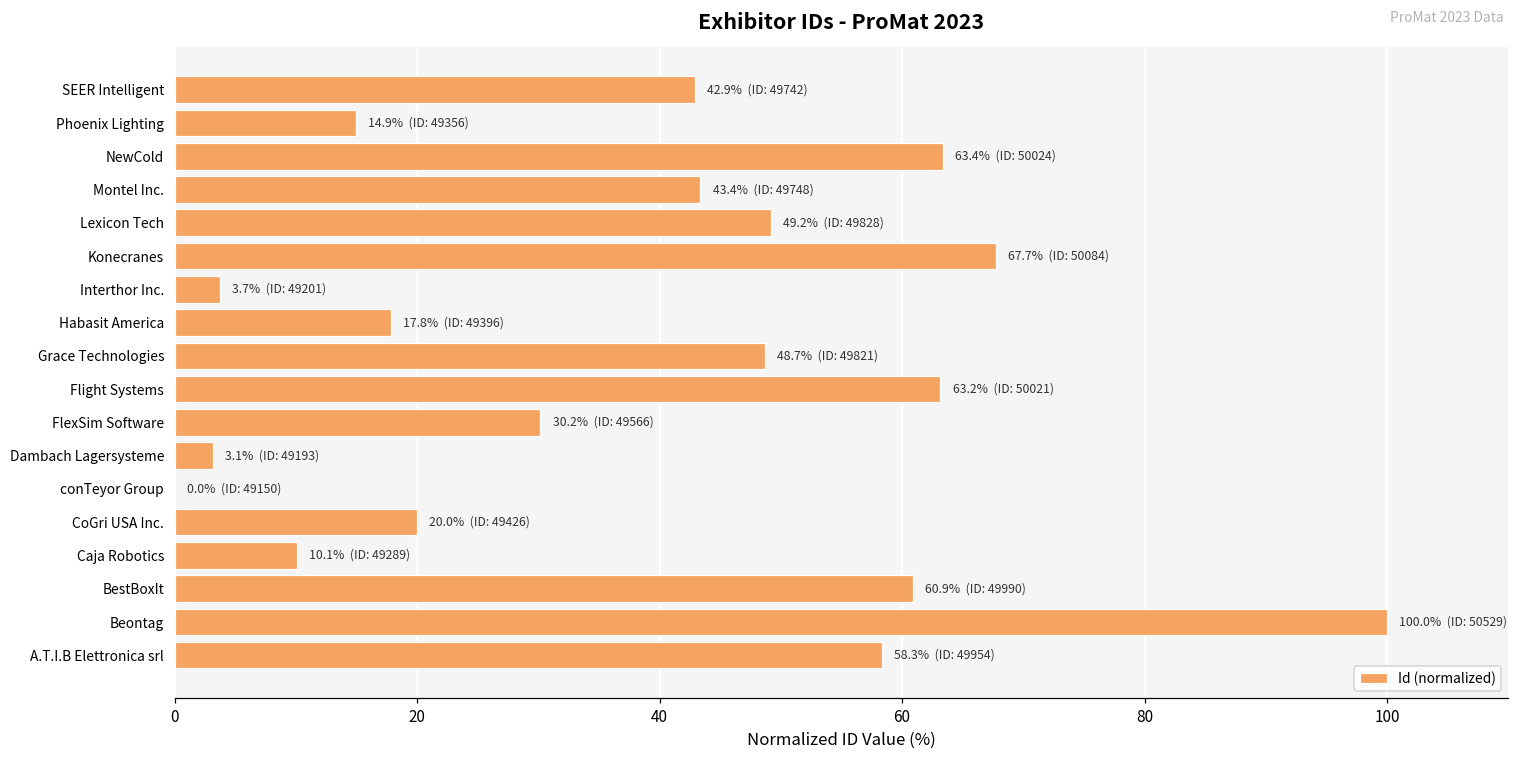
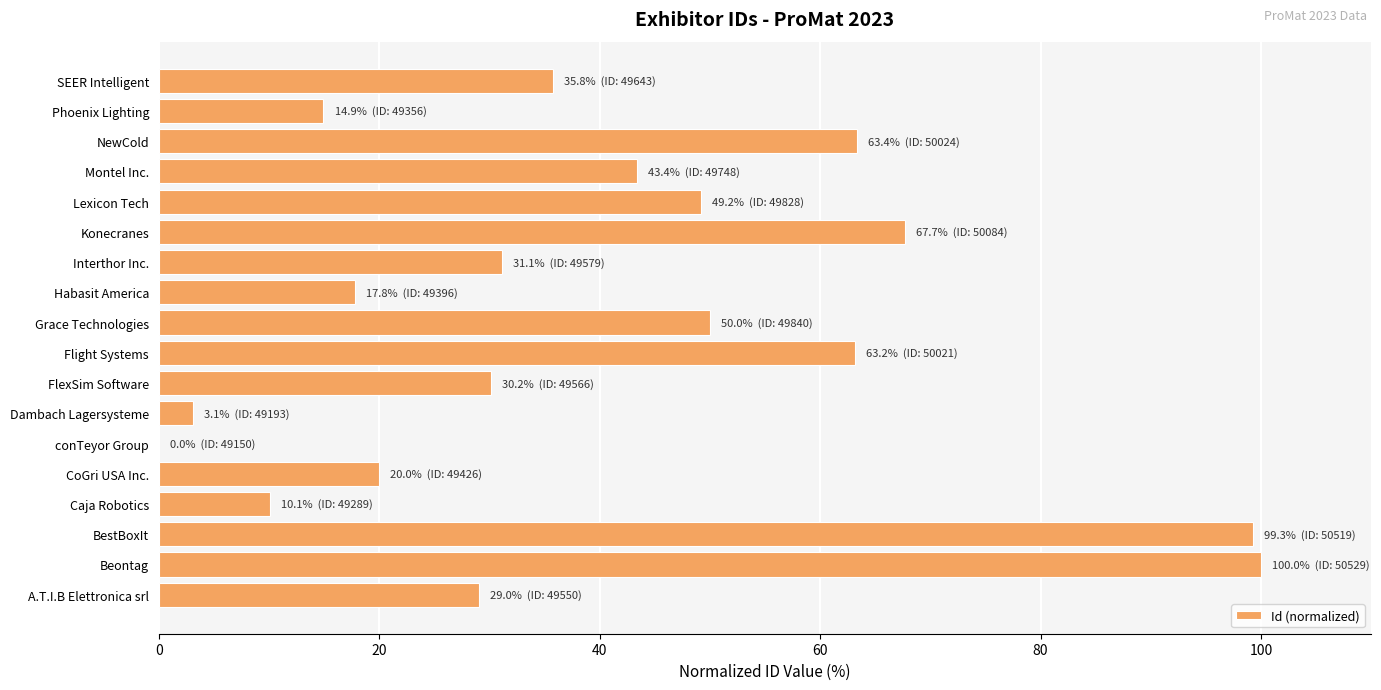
  {
-   "SEER Intelligent": "42.9% (ID: 49742)",
+   "SEER Intelligent": "35.8% (ID: 49643)",
    "Phoenix Lighting": "14.9%",
    "NewCold": "63.4%",
    "Montel Inc.": "43.4%",
    "Lexicon Tech": "49.2%",
    "Konecranes": "67.7%",
-   "Interthor Inc.": "3.7% (ID: 49201)",
+   "Interthor Inc.": "31.1% (ID: 49579)",
    "Habasit America": "17.8%",
-   "Grace Technologies": "48.7% (ID: 49821)",
+   "Grace Technologies": "50.0% (ID: 49840)",
    "Flight Systems": "63.2%",
    "FlexSim Software": "30.2%",
    "Dambach Lagersysteme": "3.1%",
    "conTeyor Group": "0.0%",
    "CoGri USA Inc.": "20.0%",
    "Caja Robotics": "10.1%",
-   "BestBoxIt": "60.9% (ID: 49990)",
+   "BestBoxIt": "99.3% (ID: 50519)",
    "Beontag": "100.0%",
-   "A.T.I.B Elettronica srl": "58.3% (ID: 49954)"
+   "A.T.I.B Elettronica srl": "29.0% (ID: 49550)"
  }
